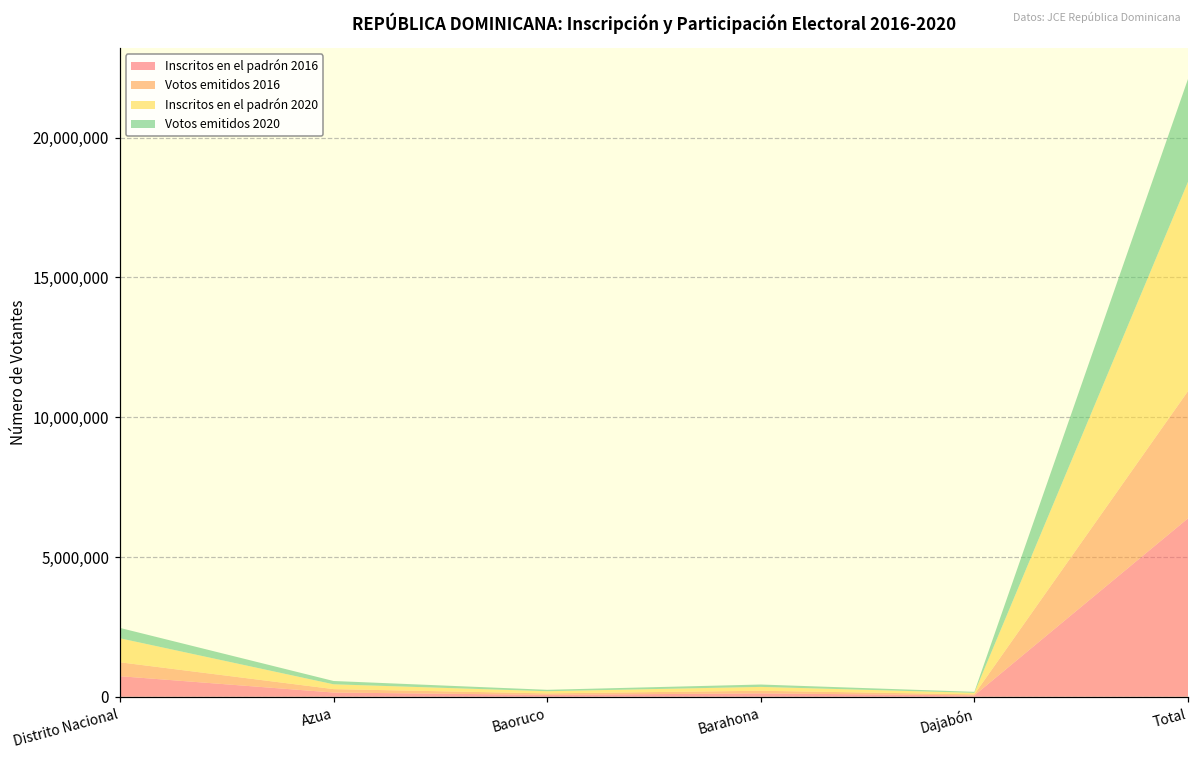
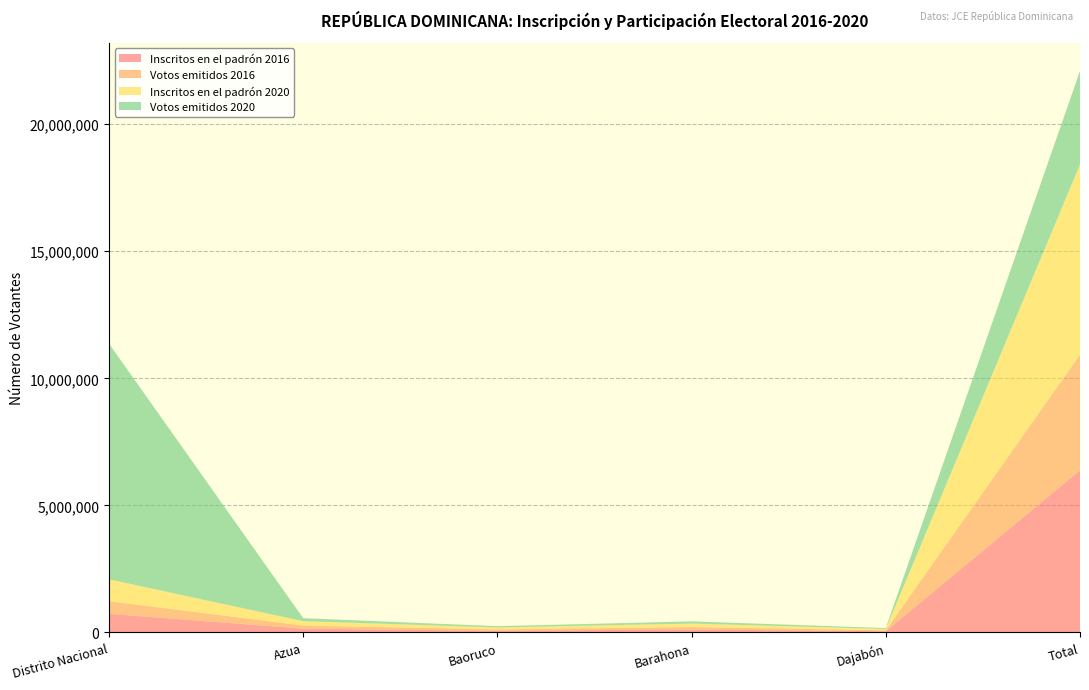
  {
    "Votos emitidos 2020": {
-     "Distrito Nacional": "400,000",
+     "Distrito Nacional": "9,300,000",
      "Azua": "100,000",
      "Total": "3,700,000"
    }
  }
